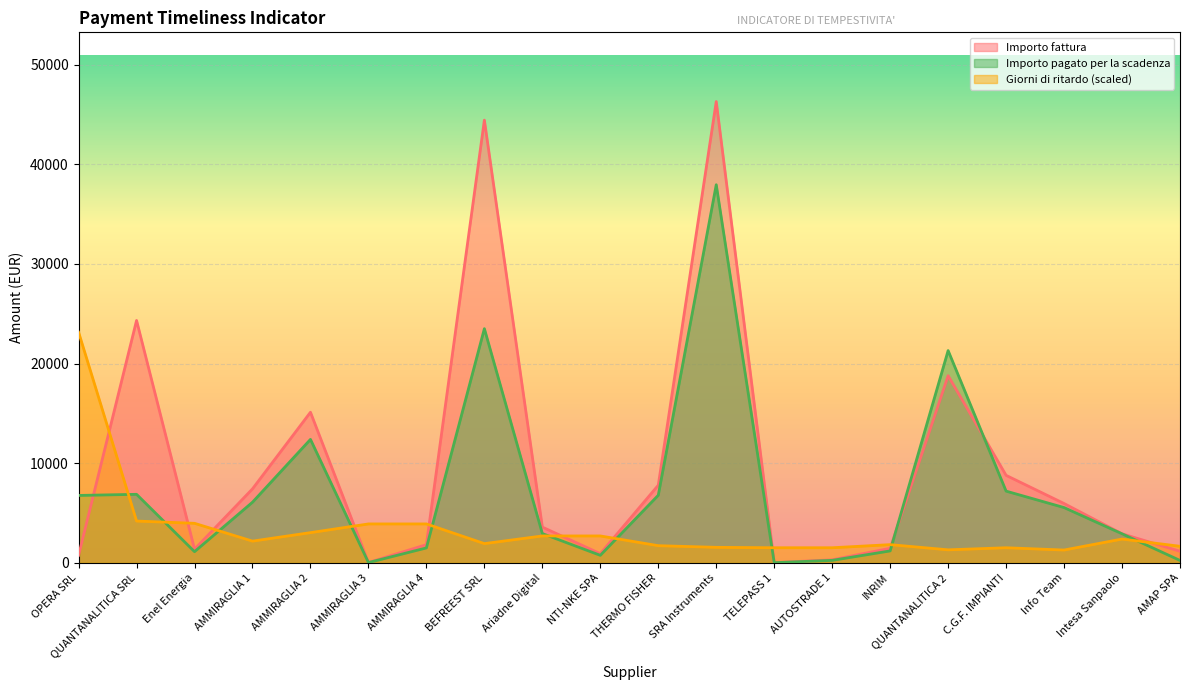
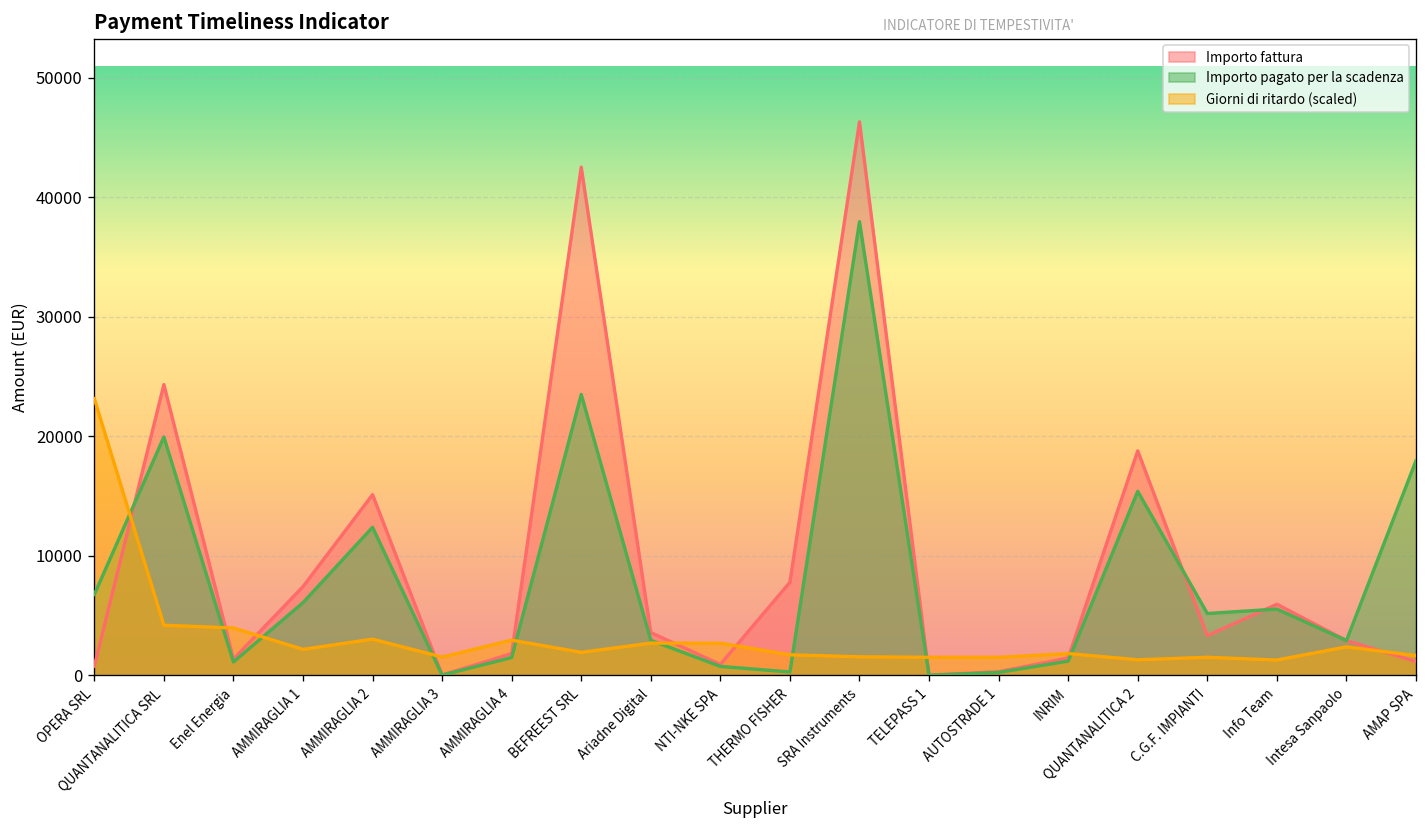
  {
    "Importo fattura": {
      "OPERA SRL": 1000,
      "QUANTANALITICA SRL": 24000,
      "AMMIRAGLIA 1": 7000,
      "AMMIRAGLIA 2": 15000,
      "AMMIRAGLIA 4": 2000,
-     "BEFREEST SRL": 44000,
+     "BEFREEST SRL": 43000,
      "Ariadne Digital": 4000,
      "THERMO FISHER": 8000,
      "SRA Instruments": 46000,
      "INRIM": 1000,
      "QUANTANALITICA 2": 19000,
-     "C.G.F. IMPIANTI": 9000,
+     "C.G.F. IMPIANTI": 3000,
      "Info Team": 6000,
      "AMAP SPA": 1000
    },
    "Importo pagato per la scadenza": {
      "OPERA SRL": 7000,
-     "QUANTANALITICA SRL": 7000,
+     "QUANTANALITICA SRL": 20000,
      "AMMIRAGLIA 1": 6000,
      "AMMIRAGLIA 2": 12000,
      "AMMIRAGLIA 4": 2000,
      "BEFREEST SRL": 24000,
-     "THERMO FISHER": 7000,
+     "THERMO FISHER": 0,
      "SRA Instruments": 38000,
      "INRIM": 1000,
-     "QUANTANALITICA 2": 21000,
-     "C.G.F. IMPIANTI": 7000,
+     "QUANTANALITICA 2": 15000,
+     "C.G.F. IMPIANTI": 5000,
      "Info Team": 6000,
-     "AMAP SPA": 0
+     "AMAP SPA": 18000
    },
    "Giorni di ritardo (scaled)": {
      "OPERA SRL": 23000,
      "QUANTANALITICA SRL": 4000,
      "Enel Energia": 4000,
      "AMMIRAGLIA 1": 2000,
      "AMMIRAGLIA 2": 3000,
-     "AMMIRAGLIA 3": 4000,
-     "AMMIRAGLIA 4": 4000,
+     "AMMIRAGLIA 3": 2000,
+     "AMMIRAGLIA 4": 3000,
      "BEFREEST SRL": 2000,
      "NTI-NKE SPA": 3000,
      "THERMO FISHER": 2000,
      "SRA Instruments": 2000,
      "TELEPASS 1": 2000,
      "AUTOSTRADE 1": 2000,
      "INRIM": 2000,
      "QUANTANALITICA 2": 1000,
      "C.G.F. IMPIANTI": 2000,
      "Info Team": 1000,
      "Intesa Sanpaolo": 2000,
      "AMAP SPA": 2000
    }
  }
